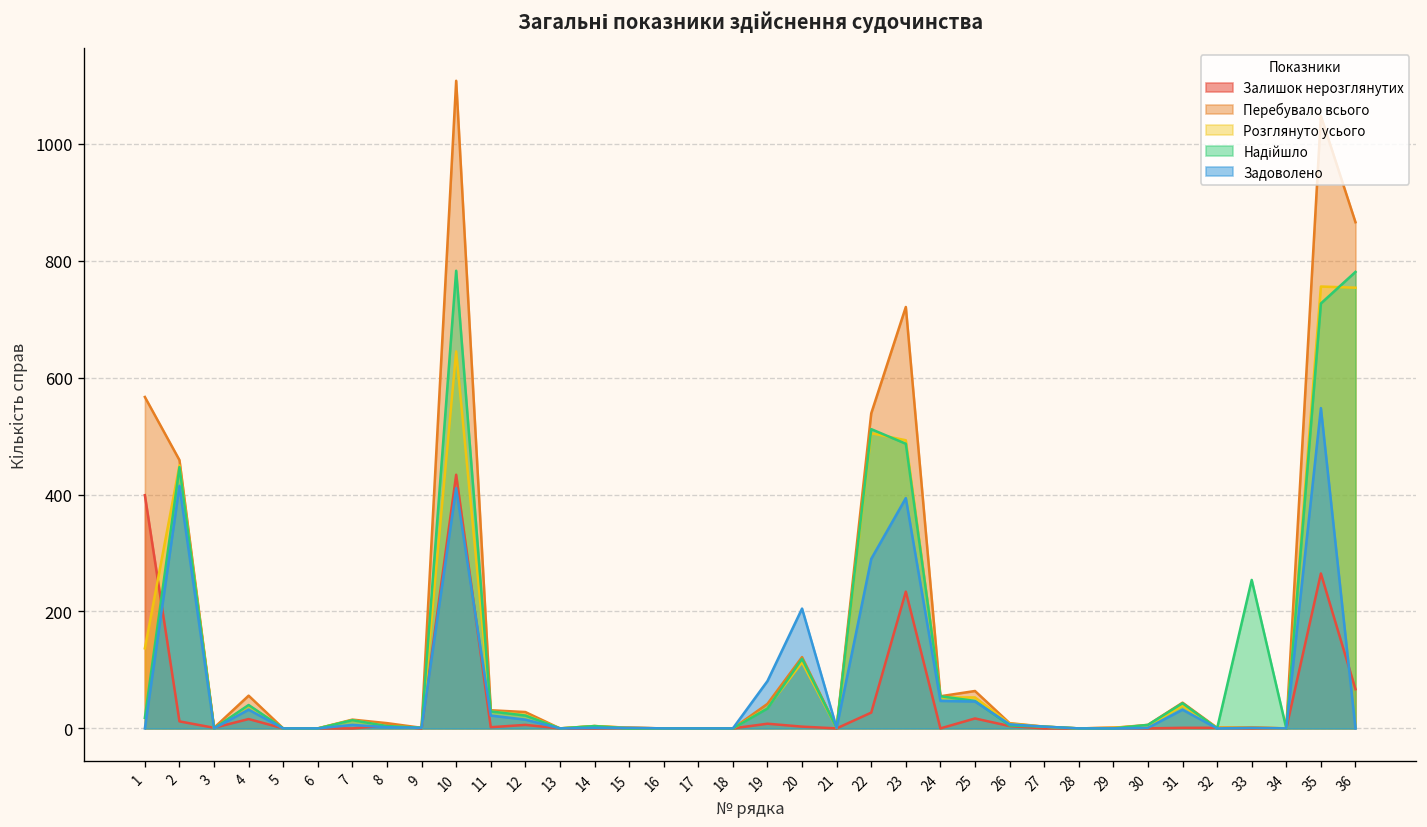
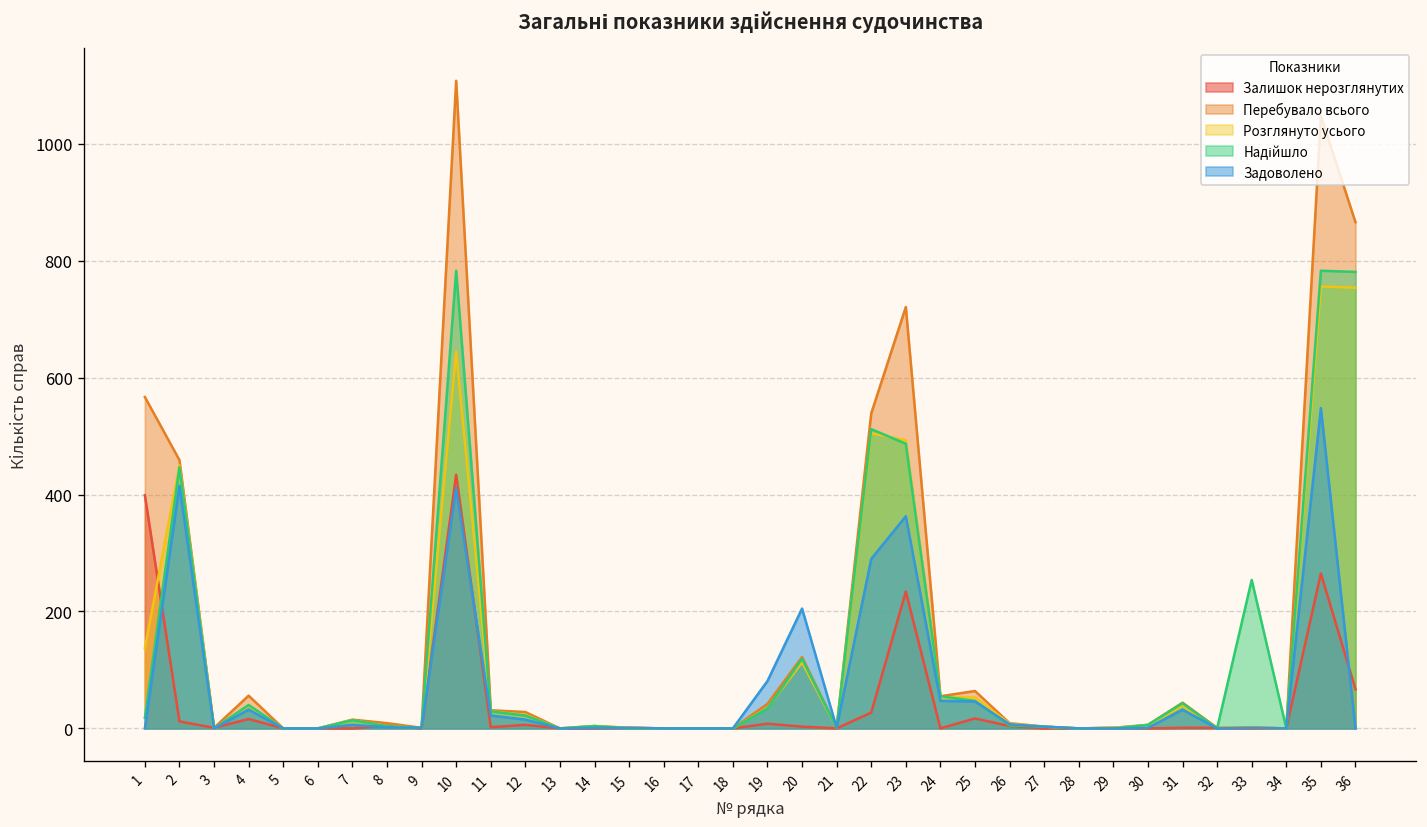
  {
    "Надійшло": {
      "1": 20,
      "10": 780,
      "22": 510,
      "23": 490,
      "33": 250,
-     "35": 730,
+     "35": 780,
      "36": 780
    },
    "Задоволено": {
      "1": 0,
      "2": 420,
      "4": 30,
      "7": 10,
      "10": 410,
      "11": 20,
      "12": 20,
      "19": 80,
      "20": 210,
      "22": 290,
-     "23": 390,
+     "23": 360,
      "24": 50,
      "31": 30,
      "35": 550,
      "36": 0
    }
  }
